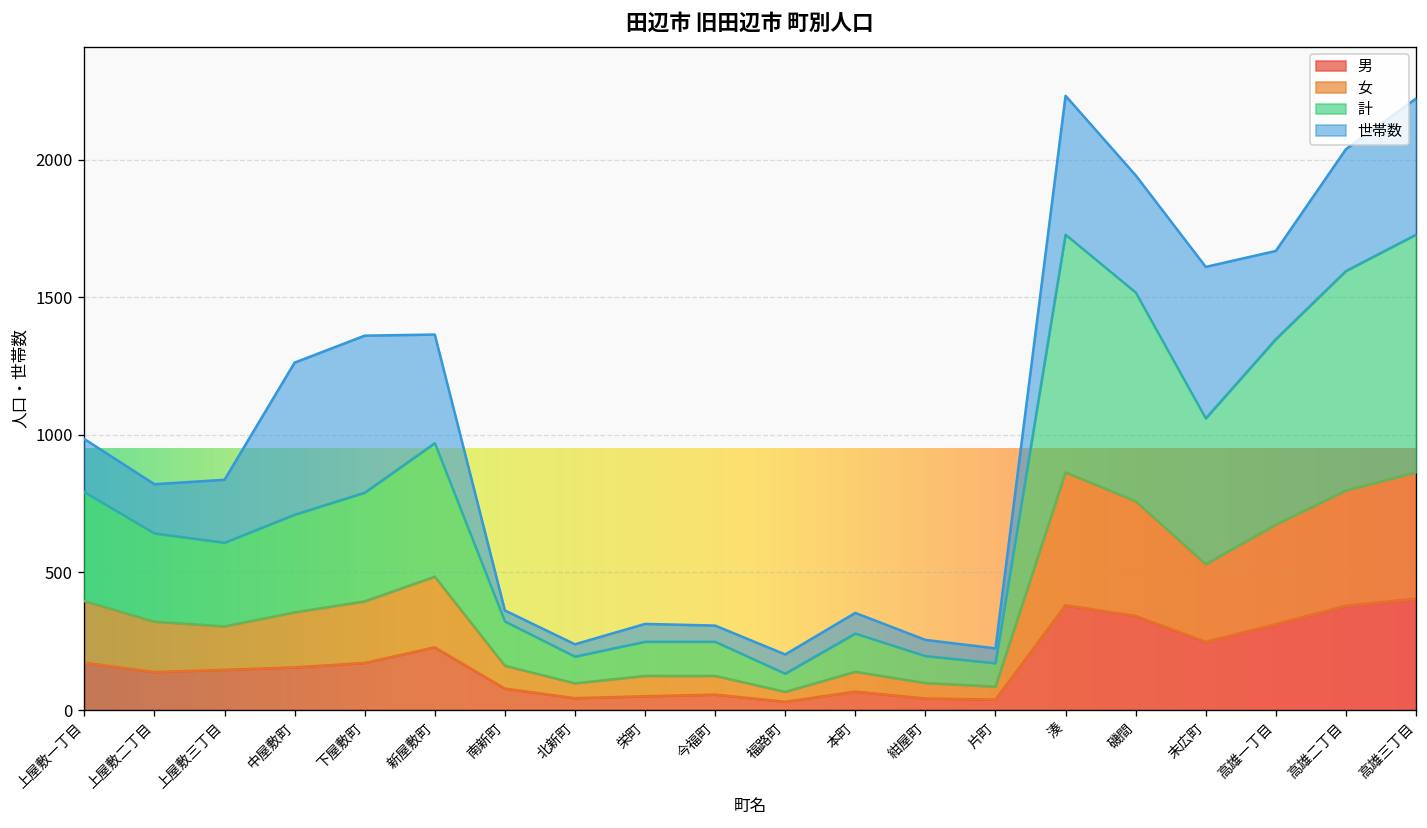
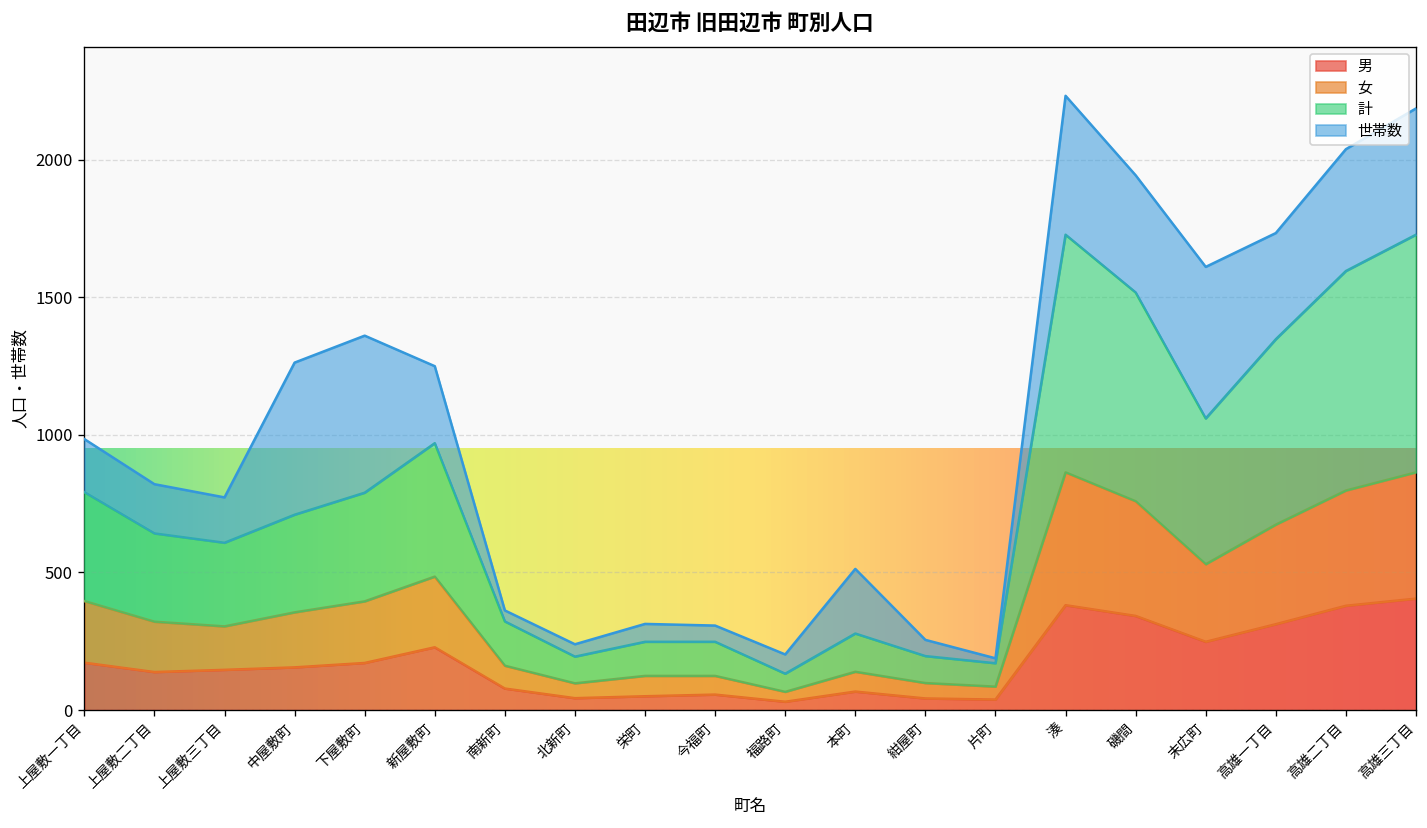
  {
    "計": {
      "上屋敷一丁目": 400,
      "上屋敷二丁目": 320,
      "上屋敷三丁目": 300,
      "中屋敷町": 360,
      "下屋敷町": 400,
      "新屋敷町": 490,
      "南新町": 160,
      "北新町": 100,
      "栄町": 120,
      "今福町": 120,
      "福路町": 70,
      "本町": 140,
      "紺屋町": 100,
      "片町": 90,
      "湊": 860,
      "磯間": 760,
      "末広町": 530,
      "高雄一丁目": 670,
      "高雄二丁目": 800,
      "高雄三丁目": 860
    },
    "世帯数": {
      "上屋敷一丁目": 190,
      "上屋敷二丁目": 180,
-     "上屋敷三丁目": 230,
+     "上屋敷三丁目": 170,
      "中屋敷町": 550,
      "下屋敷町": 570,
-     "新屋敷町": 400,
+     "新屋敷町": 280,
      "南新町": 40,
      "北新町": 50,
      "栄町": 70,
      "今福町": 60,
      "福路町": 70,
-     "本町": 80,
+     "本町": 240,
      "紺屋町": 60,
-     "片町": 50,
+     "片町": 20,
      "湊": 510,
      "磯間": 430,
      "末広町": 550,
-     "高雄一丁目": 320,
-     "高雄三丁目": 500
+     "高雄一丁目": 390,
+     "高雄三丁目": 460
    }
  }
